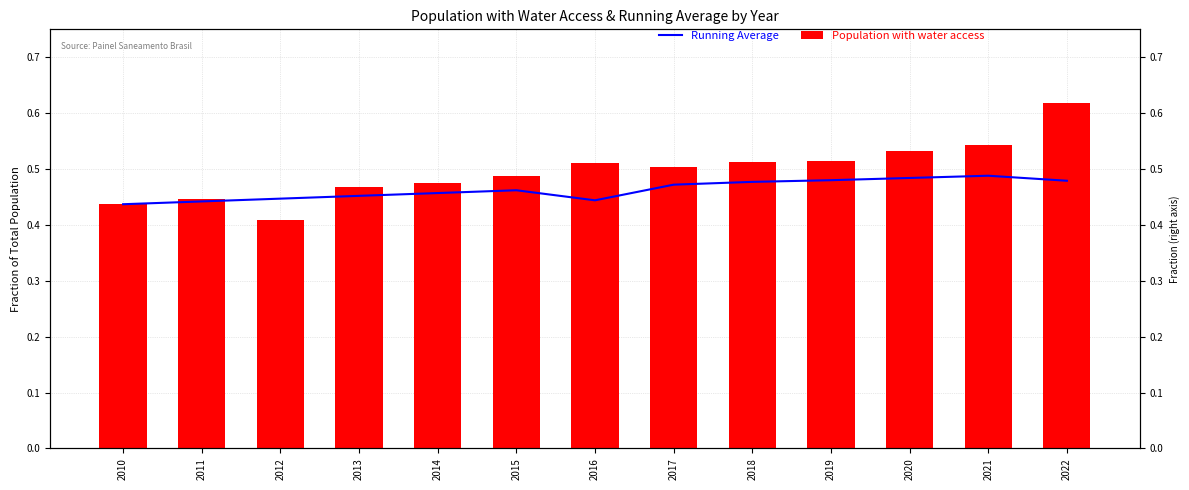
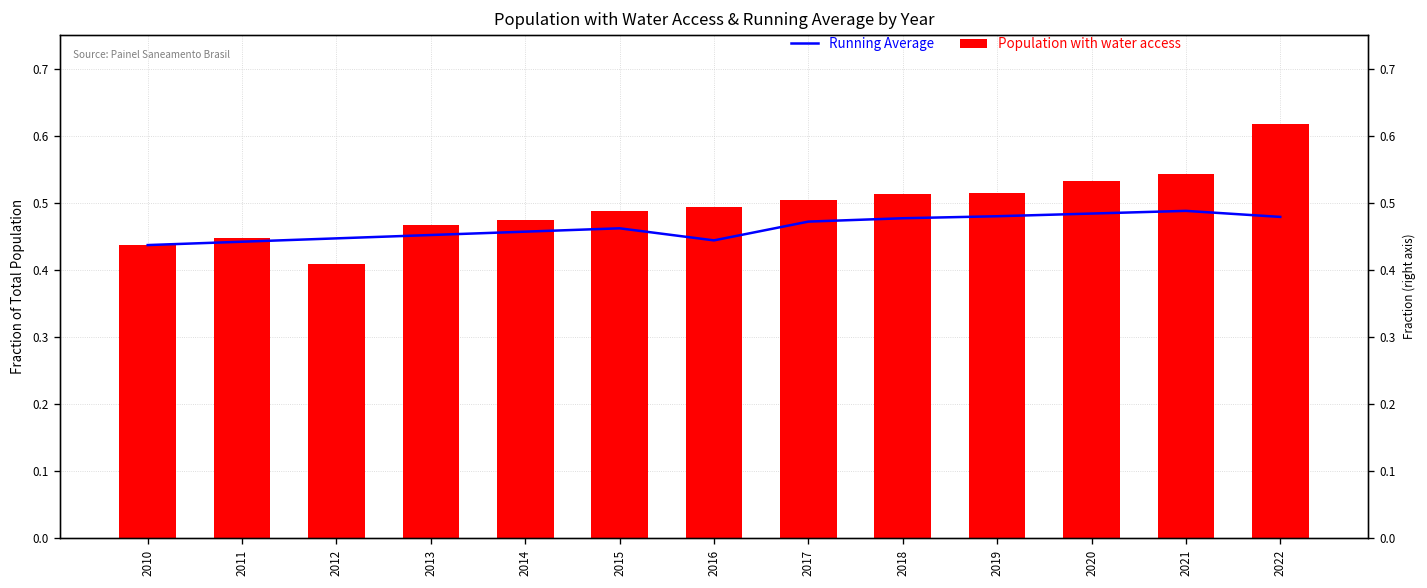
  {
    "Running Average": {
      "2010": 0.44,
      "2011": 0.44,
      "2012": 0.45,
      "2013": 0.45,
      "2014": 0.46,
      "2015": 0.46,
      "2016": 0.44,
      "2017": 0.47,
      "2018": 0.48,
      "2019": 0.48,
      "2020": 0.48,
      "2021": 0.49,
      "2022": 0.48
    },
    "Population with water access": {
      "2010": 0.44,
      "2011": 0.45,
      "2012": 0.41,
      "2013": 0.47,
      "2014": 0.48,
      "2015": 0.49,
-     "2016": 0.51,
+     "2016": 0.49,
      "2017": 0.50,
      "2018": 0.51,
      "2019": 0.51,
      "2020": 0.53,
      "2021": 0.54,
      "2022": 0.62
    }
  }
